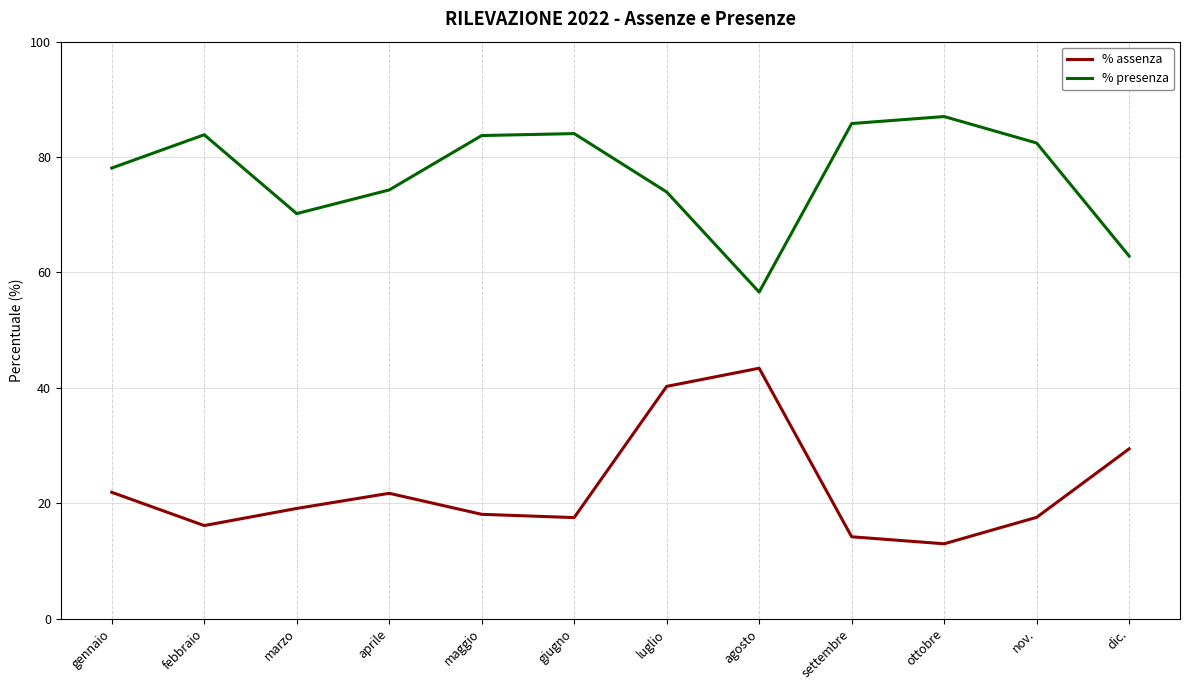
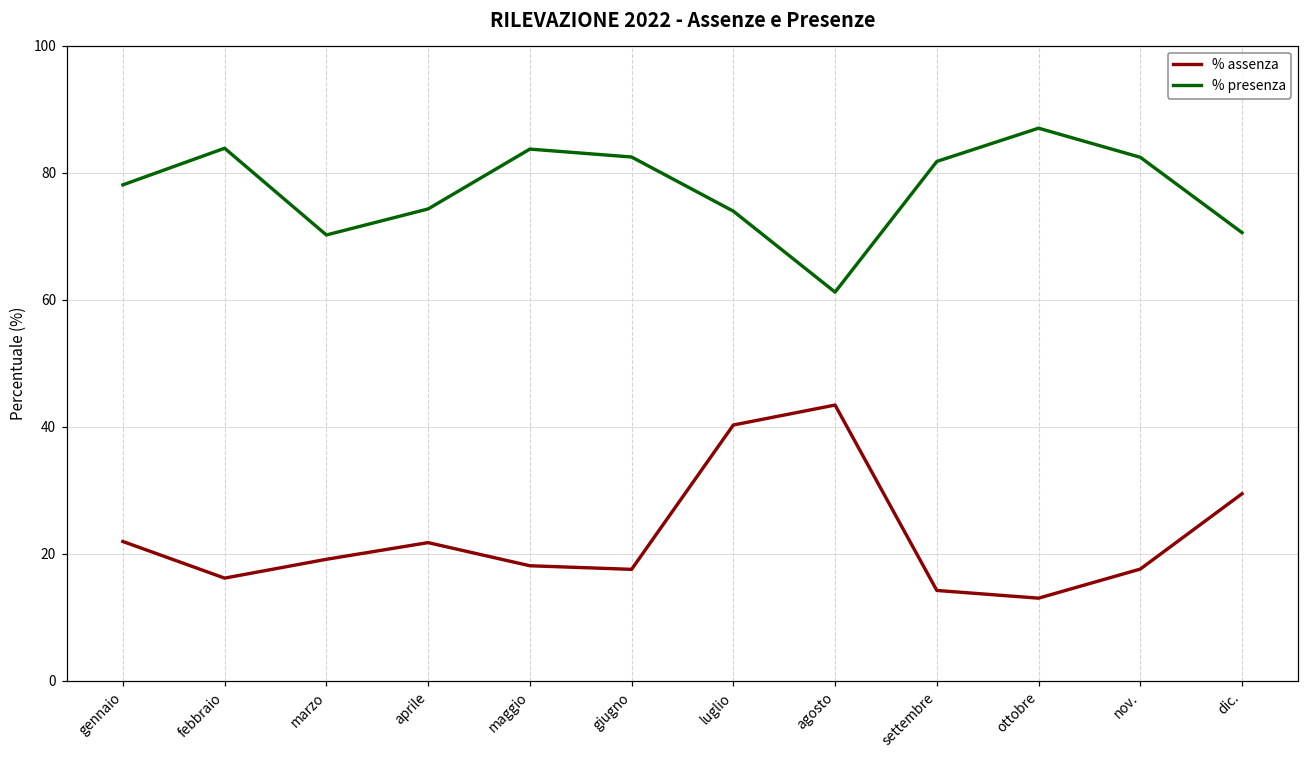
  {
    "% assenza": {
      "gennaio": 22,
      "febbraio": 16,
      "marzo": 19,
      "aprile": 22,
      "maggio": 18,
      "giugno": 18,
      "luglio": 40,
      "agosto": 43,
      "settembre": 14,
      "ottobre": 13,
      "nov.": 18,
      "dic.": 29
    },
    "% presenza": {
      "gennaio": 78,
      "febbraio": 84,
      "marzo": 70,
      "aprile": 74,
      "maggio": 84,
-     "giugno": 84,
+     "giugno": 82,
      "luglio": 74,
-     "agosto": 57,
-     "settembre": 86,
+     "agosto": 61,
+     "settembre": 82,
      "ottobre": 87,
      "nov.": 82,
-     "dic.": 63
+     "dic.": 71
    }
  }
